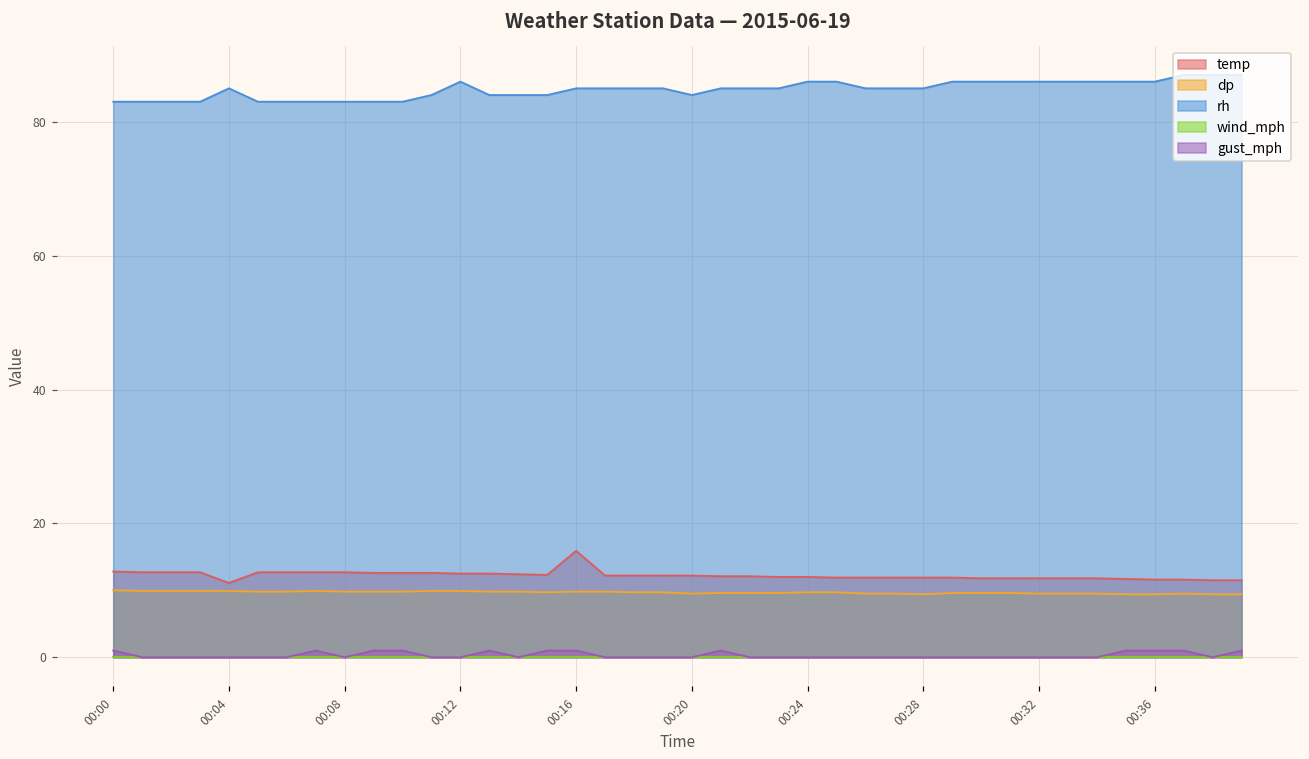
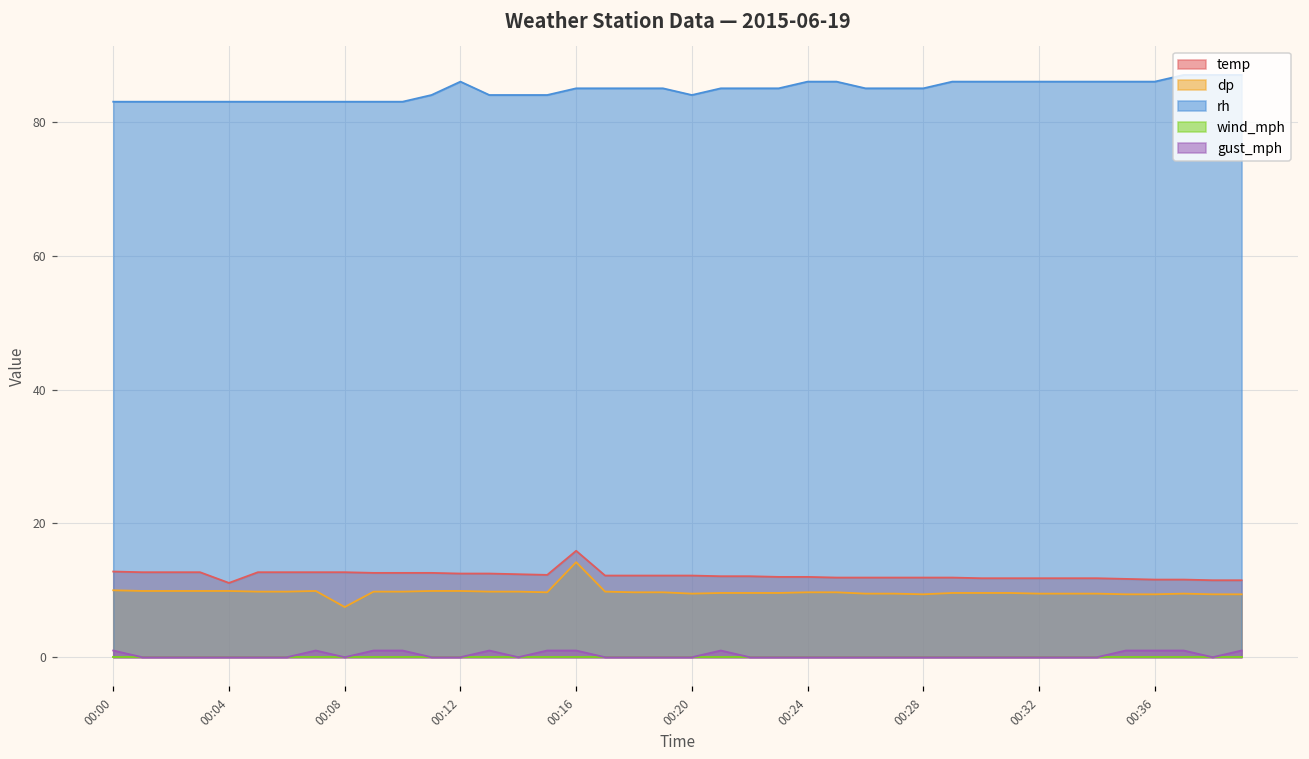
  {
    "temp": {
      "00:00": 13,
      "00:04": 11,
      "00:08": 13,
      "00:12": 13,
      "00:16": 16,
      "00:20": 12,
      "00:24": 12,
      "00:28": 12,
      "00:32": 12,
      "00:36": 12
    },
    "dp": {
      "00:00": 10,
      "00:04": 10,
-     "00:08": 10,
+     "00:08": 8,
      "00:12": 10,
-     "00:16": 10,
+     "00:16": 14,
      "00:20": 10,
      "00:24": 10,
      "00:28": 9,
      "00:32": 10,
      "00:36": 9
    },
    "rh": {
      "00:00": 83,
-     "00:04": 85,
+     "00:04": 83,
      "00:08": 83,
      "00:12": 86,
      "00:16": 85,
      "00:20": 84,
      "00:24": 86,
      "00:28": 85,
      "00:32": 86,
      "00:36": 86
    },
    "wind_mph": {
      "00:00": 0,
      "00:16": 0,
      "00:36": 0
    },
    "gust_mph": {
      "00:00": 1,
      "00:16": 1,
      "00:36": 1
    }
  }
